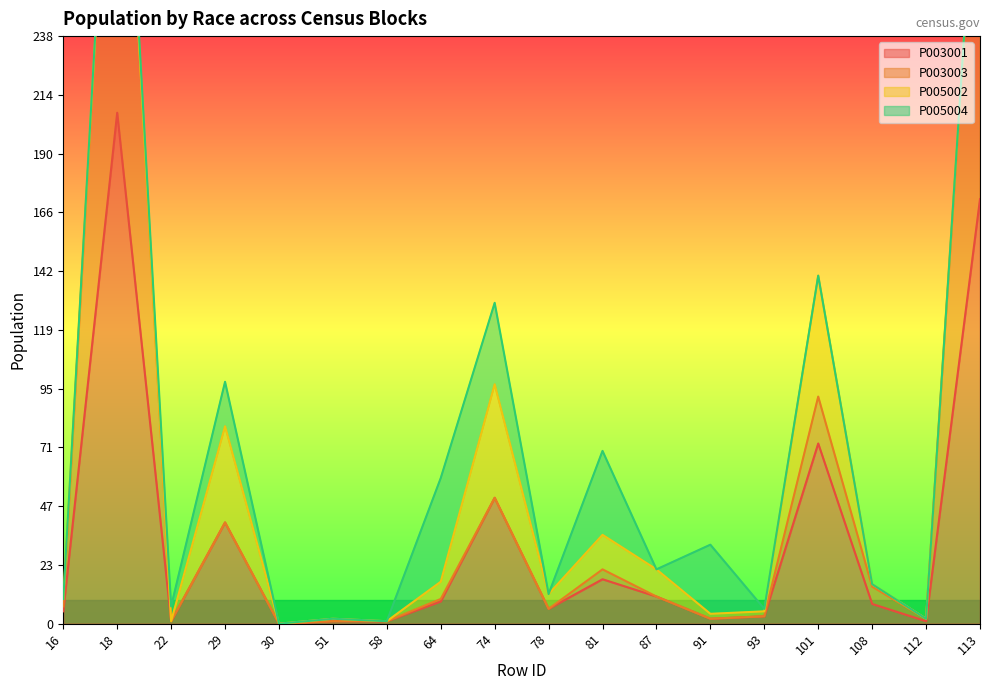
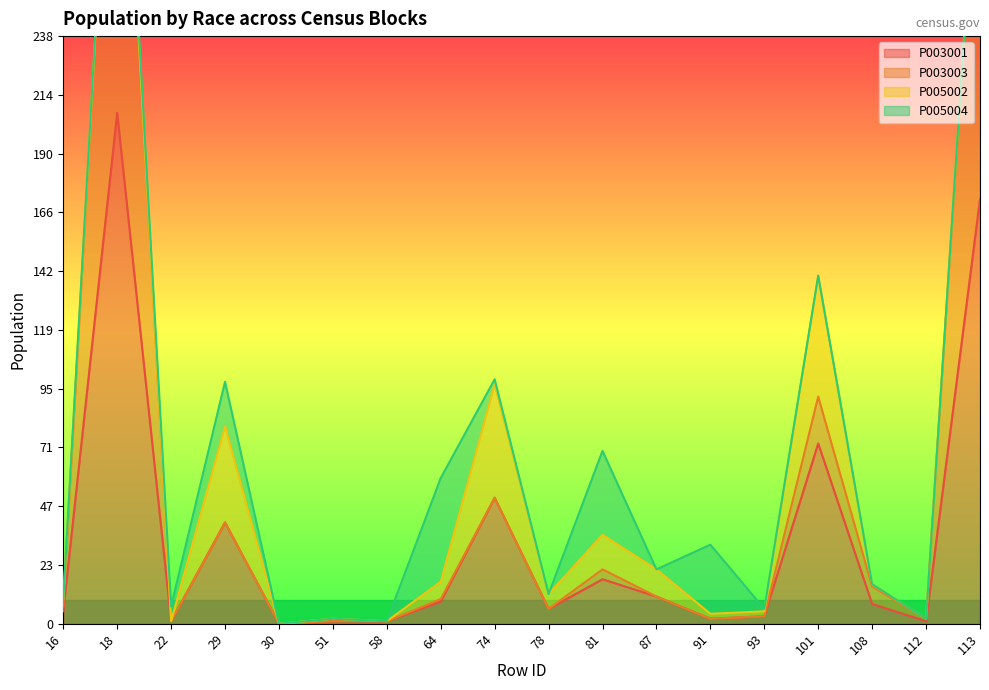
  {
    "P005004": {
      "29": 18,
      "64": 42,
-     "74": 33,
+     "74": 2,
      "81": 34,
      "91": 28
    }
  }
